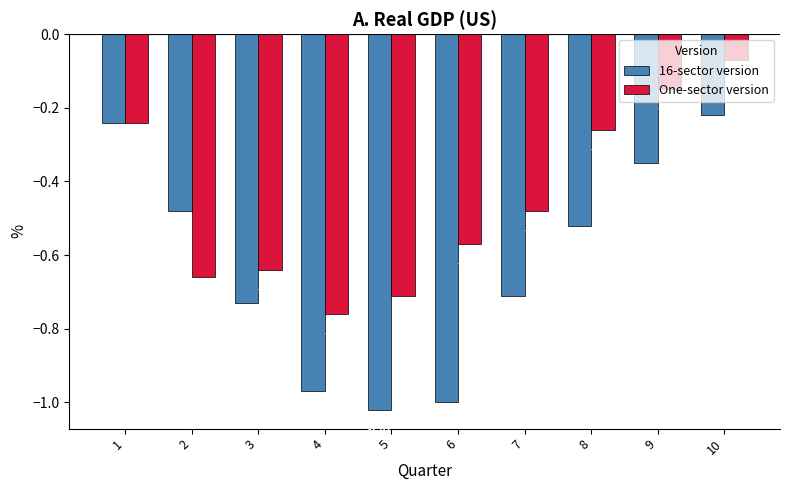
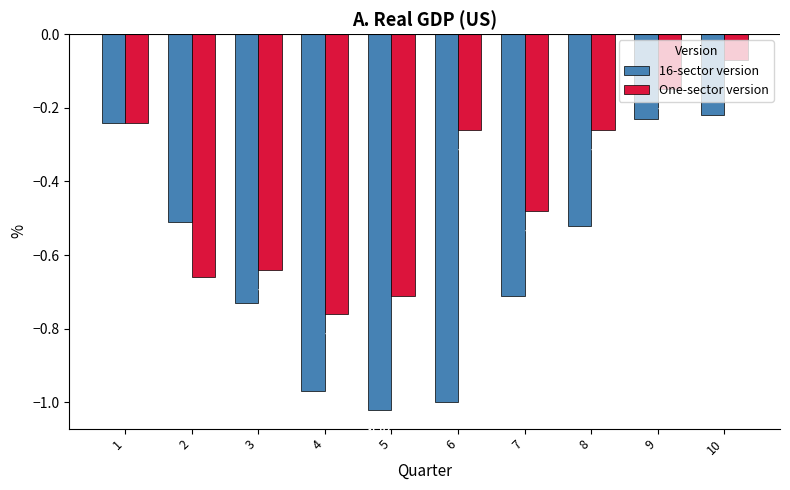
  {
    "16-sector version": {
      "1": -0.24,
-     "2": -0.48,
+     "2": -0.51,
      "3": -0.73,
      "4": -0.97,
      "5": -1.02,
      "6": -1.00,
      "7": -0.71,
      "8": -0.52,
-     "9": -0.35,
+     "9": -0.23,
      "10": -0.22
    },
    "One-sector version": {
      "1": -0.24,
      "2": -0.66,
      "3": -0.64,
      "4": -0.76,
      "5": -0.71,
-     "6": -0.57,
+     "6": -0.26,
      "7": -0.48,
      "8": -0.26
    }
  }
